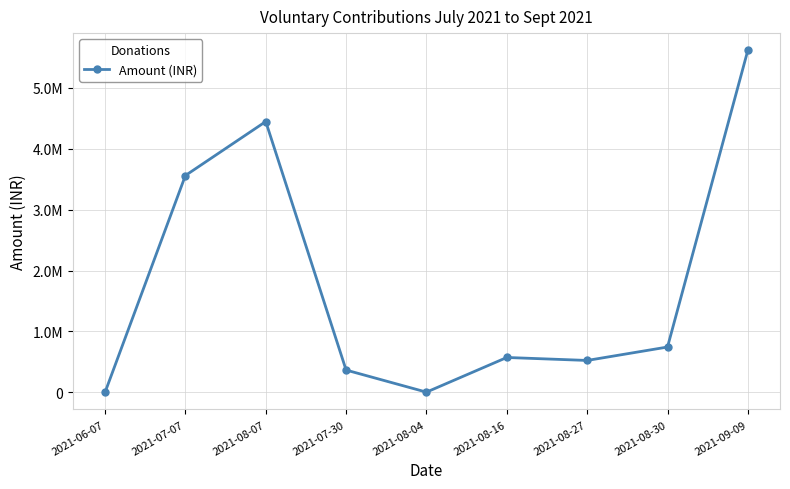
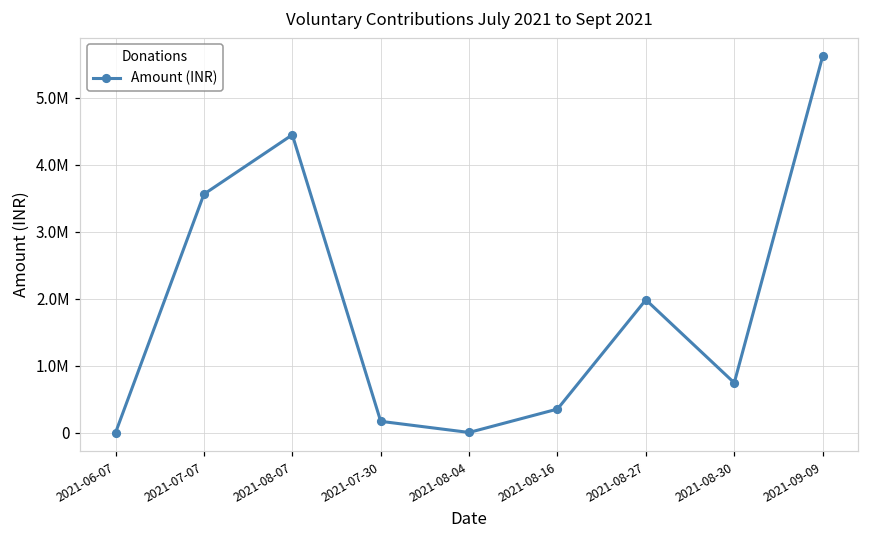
  {
    "2021-06-07": 0,
    "2021-07-07": 3600000,
    "2021-08-07": 4400000,
-   "2021-07-30": 400000,
+   "2021-07-30": 200000,
    "2021-08-04": 0,
-   "2021-08-16": 600000,
-   "2021-08-27": 500000,
+   "2021-08-16": 400000,
+   "2021-08-27": 2000000,
    "2021-08-30": 700000,
    "2021-09-09": 5600000
  }
